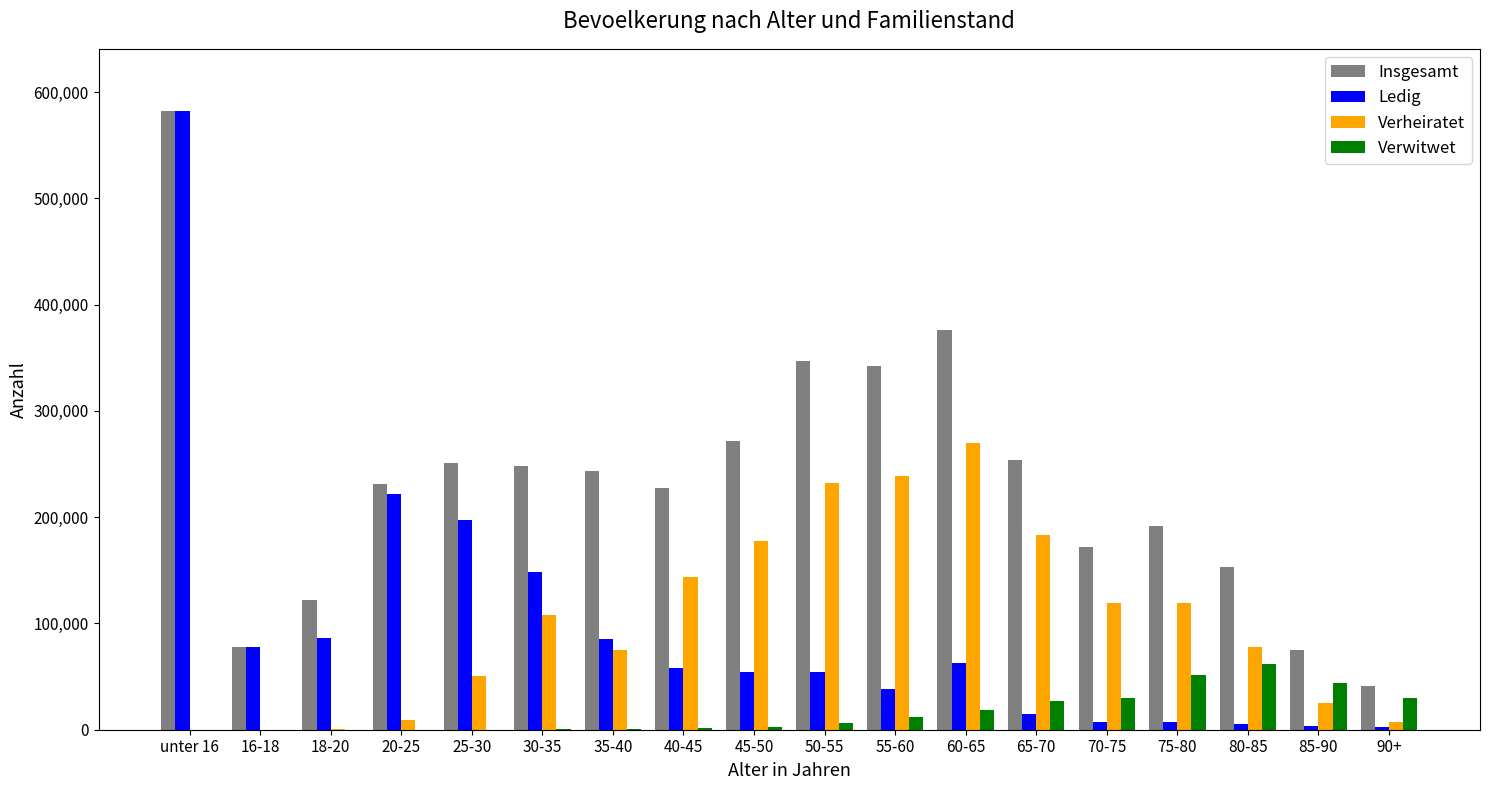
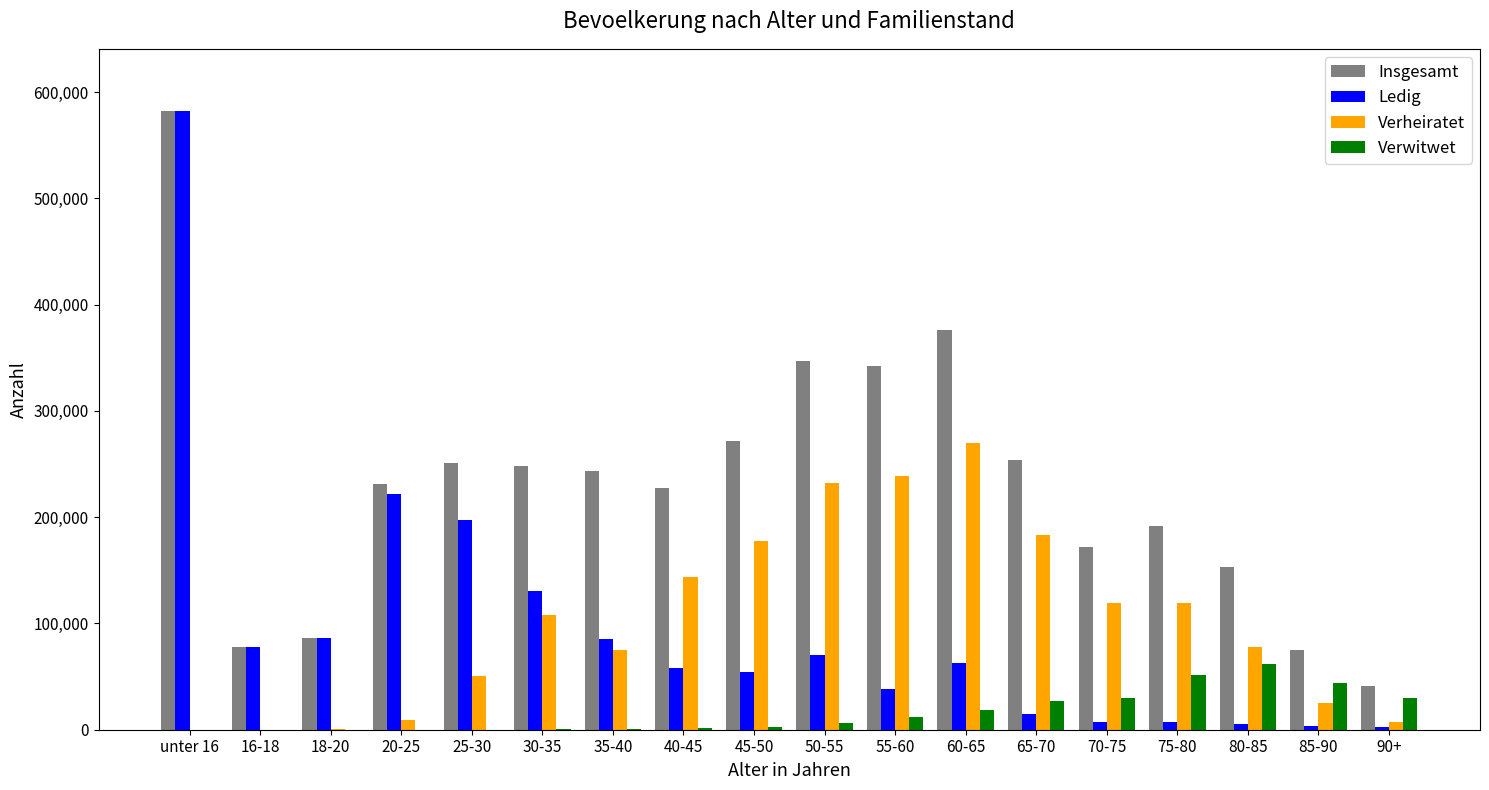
  {
    "Insgesamt": {
      "unter 16": "582,000",
      "16-18": "78,000",
-     "18-20": "122,000",
+     "18-20": "86,000",
      "20-25": "232,000",
      "25-30": "251,000",
      "30-35": "248,000",
      "35-40": "243,000",
      "40-45": "228,000",
      "45-50": "272,000",
      "50-55": "347,000",
      "55-60": "342,000",
      "60-65": "376,000",
      "65-70": "254,000",
      "70-75": "172,000",
      "75-80": "192,000",
      "80-85": "153,000",
      "85-90": "75,000",
      "90+": "41,000"
    },
    "Ledig": {
      "unter 16": "582,000",
      "16-18": "78,000",
      "18-20": "86,000",
      "20-25": "222,000",
      "25-30": "197,000",
-     "30-35": "148,000",
+     "30-35": "131,000",
      "35-40": "86,000",
      "40-45": "58,000",
      "45-50": "54,000",
-     "50-55": "54,000",
+     "50-55": "71,000",
      "55-60": "39,000",
      "60-65": "63,000",
      "65-70": "15,000",
      "70-75": "7,000",
      "75-80": "7,000",
      "80-85": "6,000",
      "85-90": "3,000"
    },
    "Verheiratet": {
      "unter 16": "0",
      "20-25": "9,000",
      "25-30": "50,000",
      "30-35": "108,000",
      "35-40": "75,000",
      "40-45": "144,000",
      "45-50": "177,000",
      "50-55": "232,000",
      "55-60": "239,000",
      "60-65": "269,000",
      "65-70": "184,000",
      "70-75": "119,000",
      "75-80": "120,000",
      "80-85": "78,000",
      "85-90": "25,000",
      "90+": "8,000"
    },
    "Verwitwet": {
      "unter 16": "0",
      "16-18": "0",
      "18-20": "0",
      "45-50": "3,000",
      "50-55": "6,000",
      "55-60": "12,000",
      "60-65": "18,000",
      "65-70": "27,000",
      "70-75": "30,000",
      "75-80": "51,000",
      "80-85": "62,000",
      "85-90": "44,000",
      "90+": "30,000"
    }
  }
